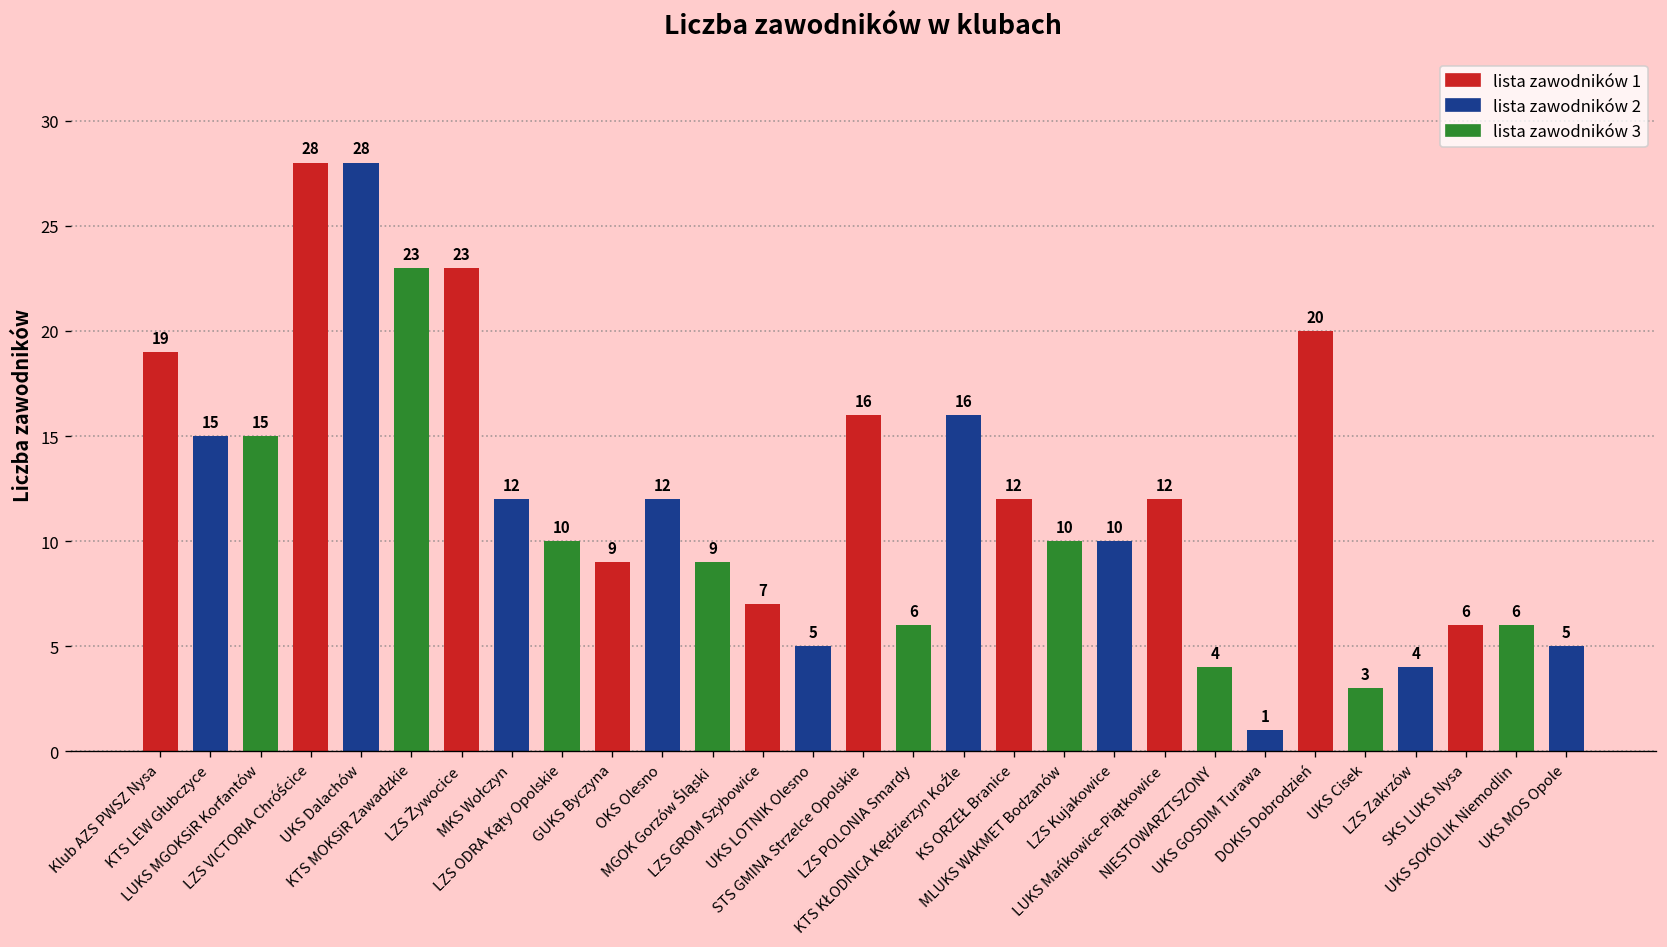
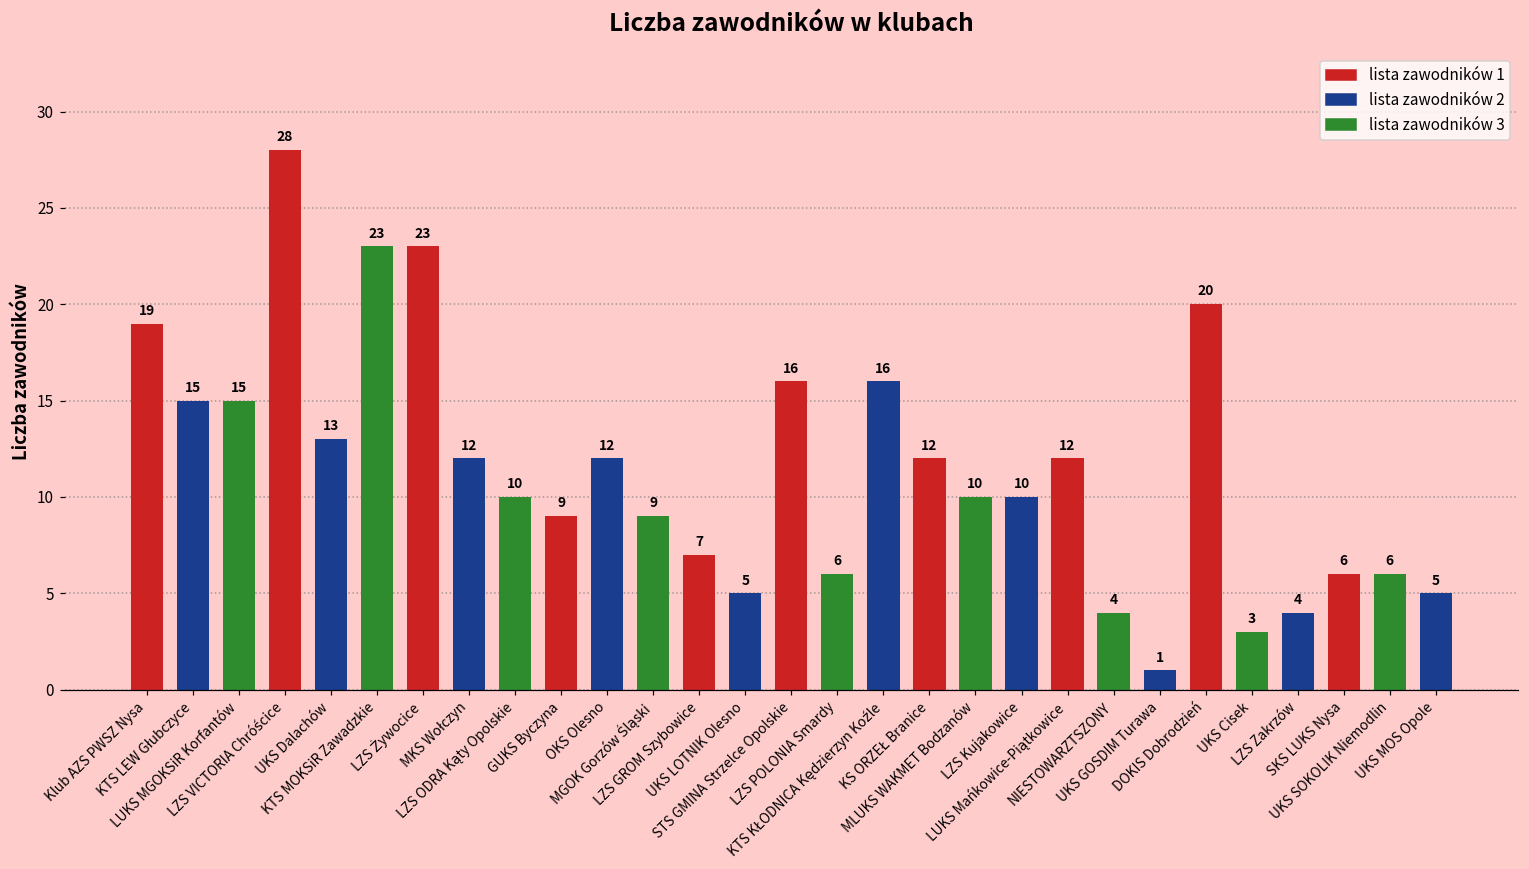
  {
    "Klub AZS PWSZ Nysa": 19,
    "KTS LEW Głubczyce": 15,
    "LUKS MGOKSiR Korfantów": 15,
    "LZS VICTORIA Chróścice": 28,
-   "UKS Dalachów": 28,
+   "UKS Dalachów": 13,
    "KTS MOKSiR Zawadzkie": 23,
    "LZS Żywocice": 23,
    "MKS Wołczyn": 12,
    "LZS ODRA Kąty Opolskie": 10,
    "GUKS Byczyna": 9,
    "OKS Olesno": 12,
    "MGOK Gorzów Śląski": 9,
    "LZS GROM Szybowice": 7,
    "UKS LOTNIK Olesno": 5,
    "STS GMINA Strzelce Opolskie": 16,
    "LZS POLONIA Smardy": 6,
    "KTS KŁODNICA Kędzierzyn Koźle": 16,
    "KS ORZEŁ Branice": 12,
    "MLUKS WAKMET Bodzanów": 10,
    "LZS Kujakowice": 10,
    "LUKS Mańkowice-Piątkowice": 12,
    "NIESTOWARZTSZONY": 4,
    "UKS GOSDIM Turawa": 1,
    "DOKIS Dobrodzień": 20,
    "UKS Cisek": 3,
    "LZS Zakrzów": 4,
    "SKS LUKS Nysa": 6,
    "UKS SOKOLIK Niemodlin": 6,
    "UKS MOS Opole": 5
  }
